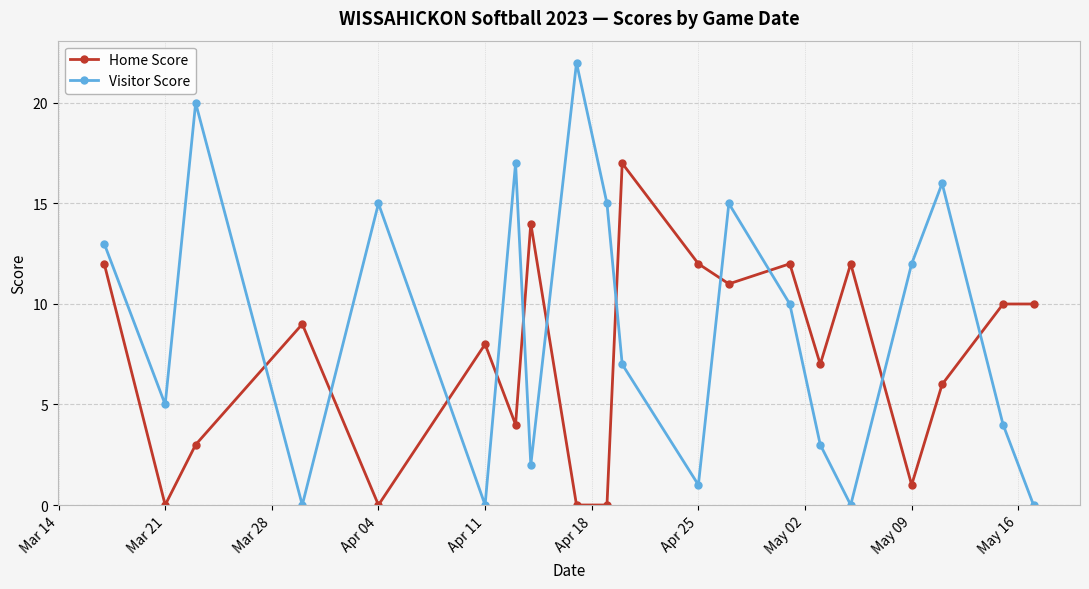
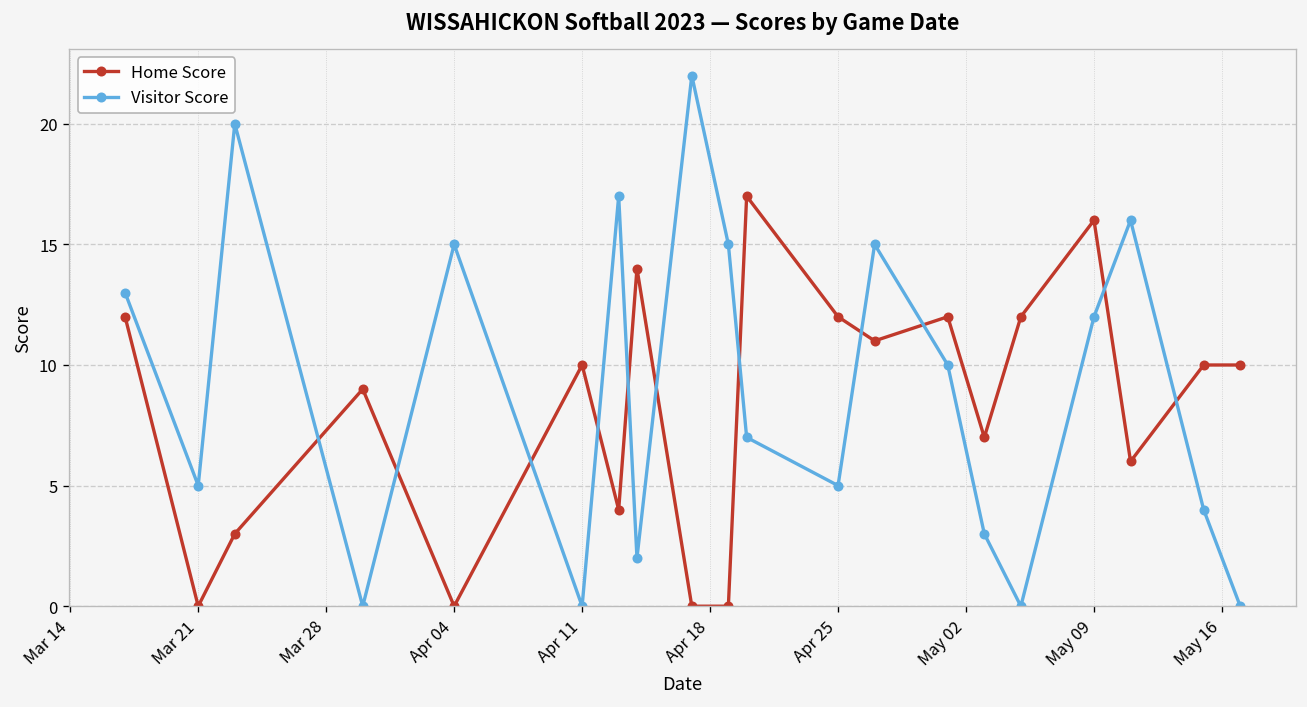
  {
    "Home Score": {
      "Mar 21": 0,
      "Apr 04": 0,
-     "Apr 11": 8,
+     "Apr 11": 10,
      "Apr 25": 12,
-     "May 09": 1
+     "May 09": 16
    },
    "Visitor Score": {
      "Mar 21": 5,
      "Apr 04": 15,
      "Apr 11": 0,
-     "Apr 25": 1,
+     "Apr 25": 5,
      "May 09": 12
    }
  }
